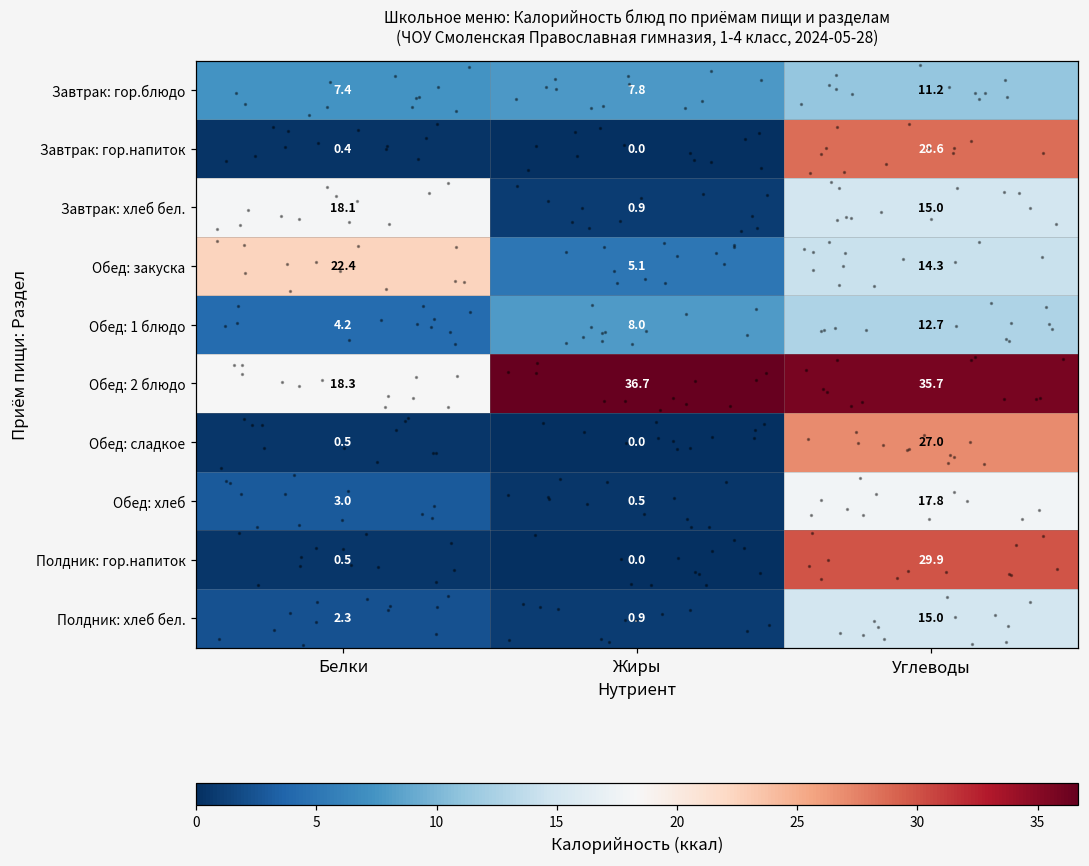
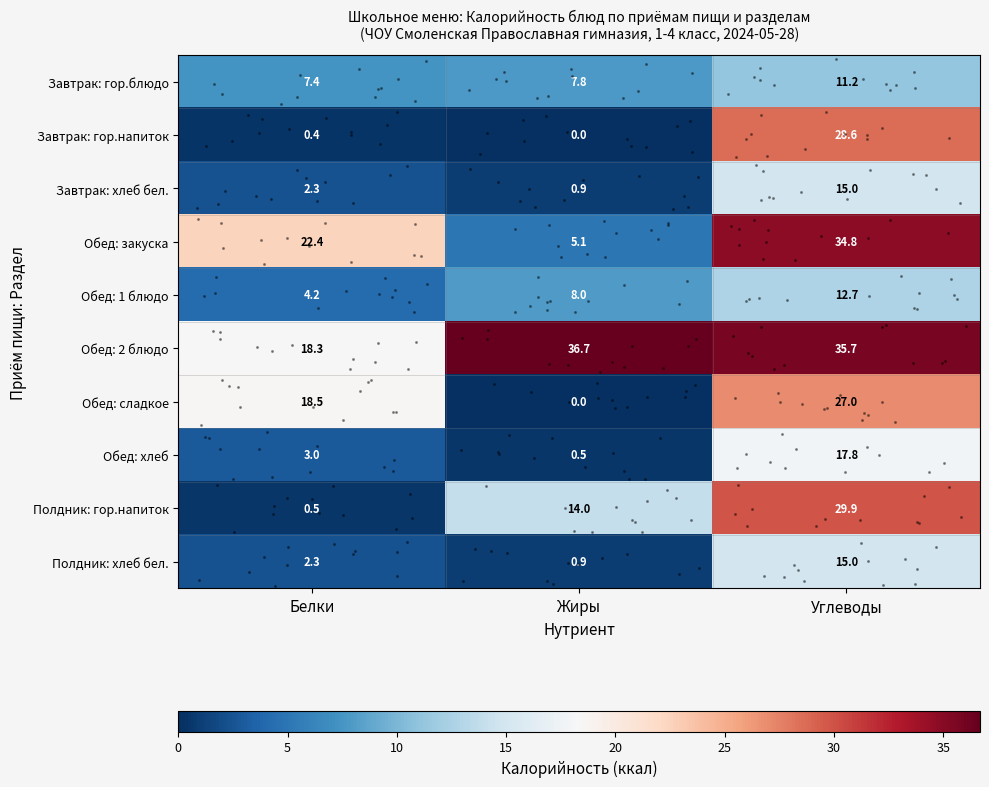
  {
    "Завтрак: гор.блюдо": {
      "Белки": 7.4,
      "Углеводы": 11.2
    },
    "Завтрак: гор.напиток": {
      "Белки": 0.4,
      "Жиры": 0.0
    },
    "Завтрак: хлеб бел.": {
-     "Белки": 18.1,
+     "Белки": 2.3,
      "Жиры": 0.9,
      "Углеводы": 15.0
    },
    "Обед: закуска": {
      "Жиры": 5.1,
-     "Углеводы": 14.3
+     "Углеводы": 34.8
    },
    "Обед: 1 блюдо": {
      "Белки": 4.2,
      "Углеводы": 12.7
    },
    "Обед: 2 блюдо": {
      "Белки": 18.3,
      "Жиры": 36.7,
      "Углеводы": 35.7
    },
    "Обед: сладкое": {
-     "Белки": 0.5
+     "Белки": 18.5
    },
    "Обед: хлеб": {
      "Белки": 3.0,
      "Жиры": 0.5
    },
    "Полдник: гор.напиток": {
-     "Жиры": 0.0,
+     "Жиры": 14.0,
      "Углеводы": 29.9
    },
    "Полдник: хлеб бел.": {
      "Белки": 2.3,
      "Углеводы": 15.0
    }
  }
